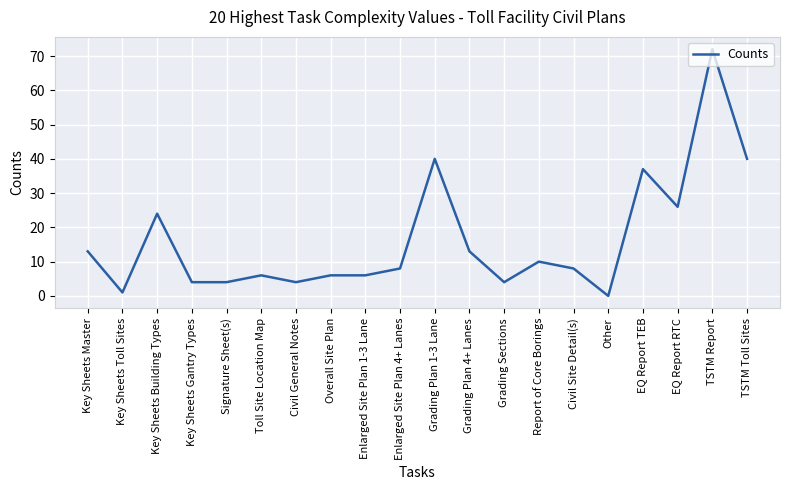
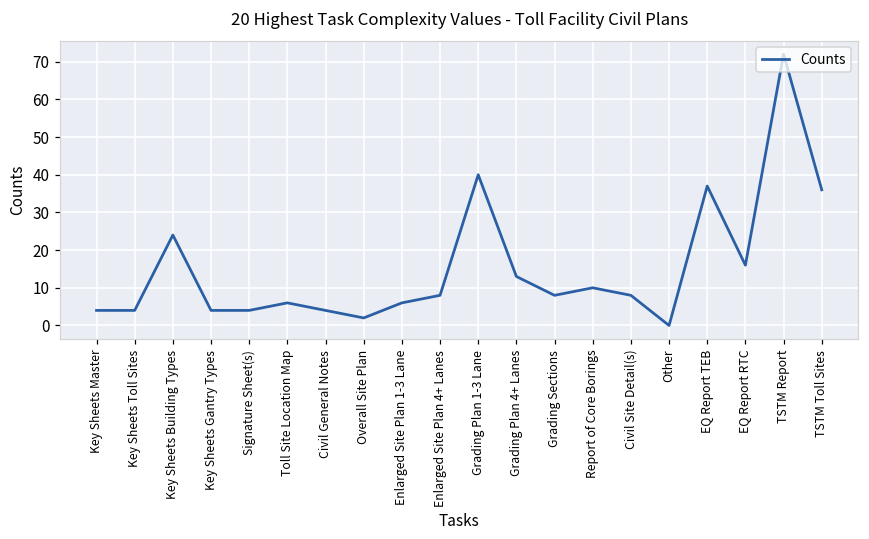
  {
-   "Key Sheets Master": 13,
-   "Key Sheets Toll Sites": 1,
+   "Key Sheets Master": 4,
+   "Key Sheets Toll Sites": 4,
    "Key Sheets Building Types": 24,
    "Key Sheets Gantry Types": 4,
    "Signature Sheet(s)": 4,
    "Toll Site Location Map": 6,
    "Civil General Notes": 4,
-   "Overall Site Plan": 6,
+   "Overall Site Plan": 2,
    "Enlarged Site Plan 1-3 Lane": 6,
    "Enlarged Site Plan 4+ Lanes": 8,
    "Grading Plan 1-3 Lane": 40,
    "Grading Plan 4+ Lanes": 13,
-   "Grading Sections": 4,
+   "Grading Sections": 8,
    "Report of Core Borings": 10,
    "Civil Site Detail(s)": 8,
    "Other": 0,
    "EQ Report TEB": 37,
-   "EQ Report RTC": 26,
-   "TSTM Toll Sites": 40
+   "EQ Report RTC": 16,
+   "TSTM Toll Sites": 36
  }
